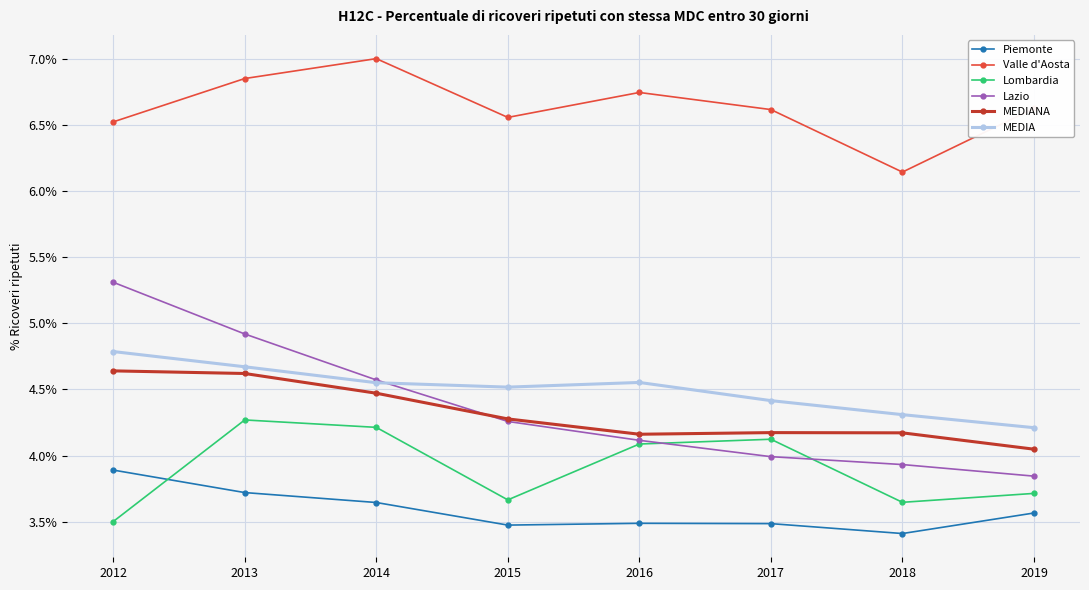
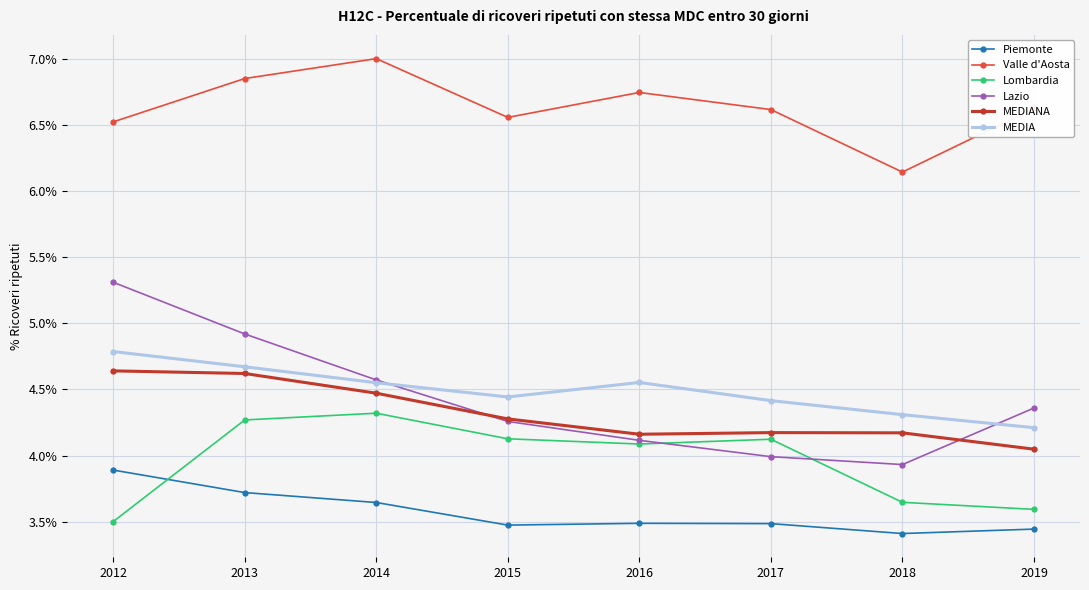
  {
    "Piemonte": {
      "2012": "3.89%",
      "2013": "3.72%",
      "2014": "3.65%",
      "2015": "3.47%",
      "2016": "3.49%",
      "2017": "3.49%",
      "2018": "3.41%",
-     "2019": "3.57%"
+     "2019": "3.44%"
    },
    "Lombardia": {
      "2012": "3.50%",
      "2013": "4.27%",
-     "2014": "4.21%",
-     "2015": "3.67%",
+     "2014": "4.32%",
+     "2015": "4.13%",
      "2016": "4.09%",
      "2017": "4.12%",
      "2018": "3.65%",
-     "2019": "3.71%"
+     "2019": "3.59%"
    },
    "Lazio": {
      "2012": "5.31%",
      "2013": "4.92%",
      "2014": "4.57%",
      "2016": "4.12%",
      "2017": "3.99%",
      "2018": "3.93%",
-     "2019": "3.84%"
+     "2019": "4.36%"
    },
    "MEDIA": {
      "2012": "4.79%",
      "2013": "4.67%",
      "2014": "4.55%",
-     "2015": "4.52%",
+     "2015": "4.44%",
      "2016": "4.55%",
      "2017": "4.42%",
      "2018": "4.31%",
      "2019": "4.21%"
    }
  }
